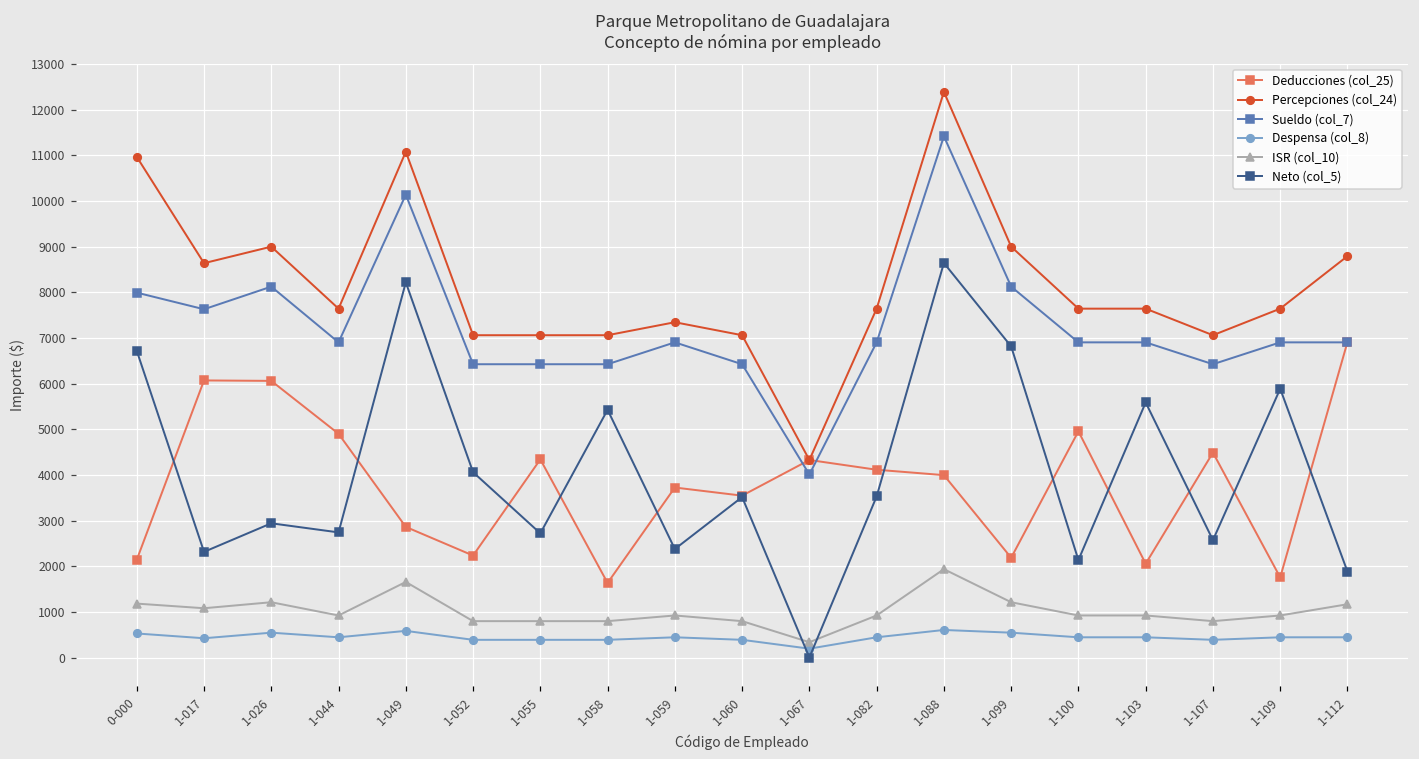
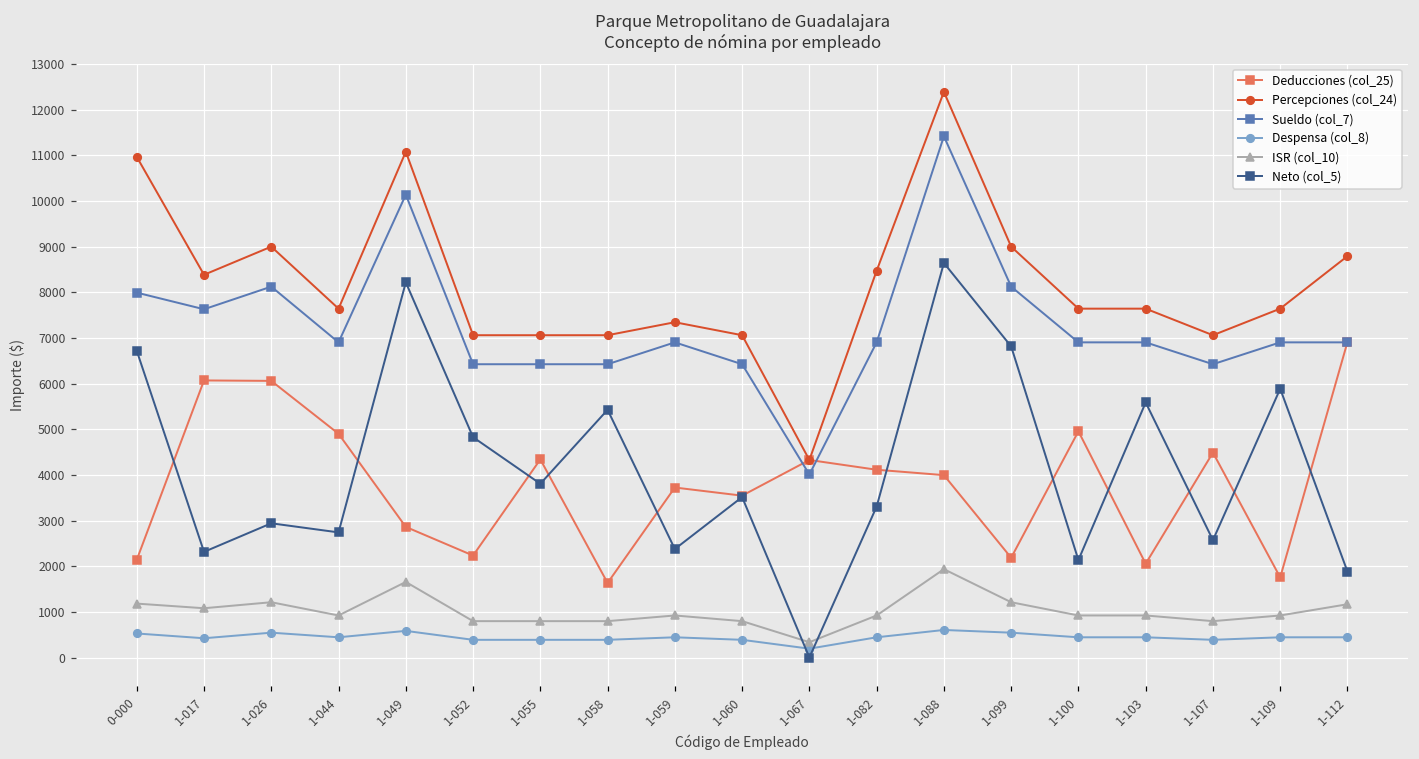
  {
    "Deducciones (col_25)": {
      "0-000": 2100,
      "1-017": 6100,
      "1-026": 6100,
      "1-044": 4900,
      "1-049": 2900,
      "1-052": 2200,
      "1-055": 4300,
      "1-058": 1600,
      "1-059": 3700,
      "1-082": 4100,
      "1-088": 4000,
      "1-099": 2200,
      "1-100": 5000,
      "1-103": 2100,
      "1-107": 4500,
      "1-109": 1800
    },
    "Percepciones (col_24)": {
      "0-000": 11000,
-     "1-017": 8600,
+     "1-017": 8400,
      "1-026": 9000,
      "1-044": 7600,
      "1-049": 11100,
      "1-052": 7100,
      "1-055": 7100,
      "1-058": 7100,
      "1-059": 7300,
      "1-060": 7100,
-     "1-082": 7600,
+     "1-082": 8500,
      "1-088": 12400,
      "1-099": 9000,
      "1-100": 7600,
      "1-103": 7600,
      "1-107": 7100,
      "1-109": 7600,
      "1-112": 8800
    },
    "Neto (col_5)": {
      "0-000": 6700,
      "1-017": 2300,
      "1-026": 2900,
      "1-044": 2700,
      "1-049": 8200,
-     "1-052": 4100,
-     "1-055": 2700,
+     "1-052": 4800,
+     "1-055": 3800,
      "1-058": 5400,
      "1-059": 2400,
      "1-067": 0,
-     "1-082": 3500,
+     "1-082": 3300,
      "1-088": 8600,
      "1-099": 6800,
      "1-100": 2100,
      "1-103": 5600,
      "1-107": 2600,
      "1-109": 5900,
      "1-112": 1900
    }
  }
